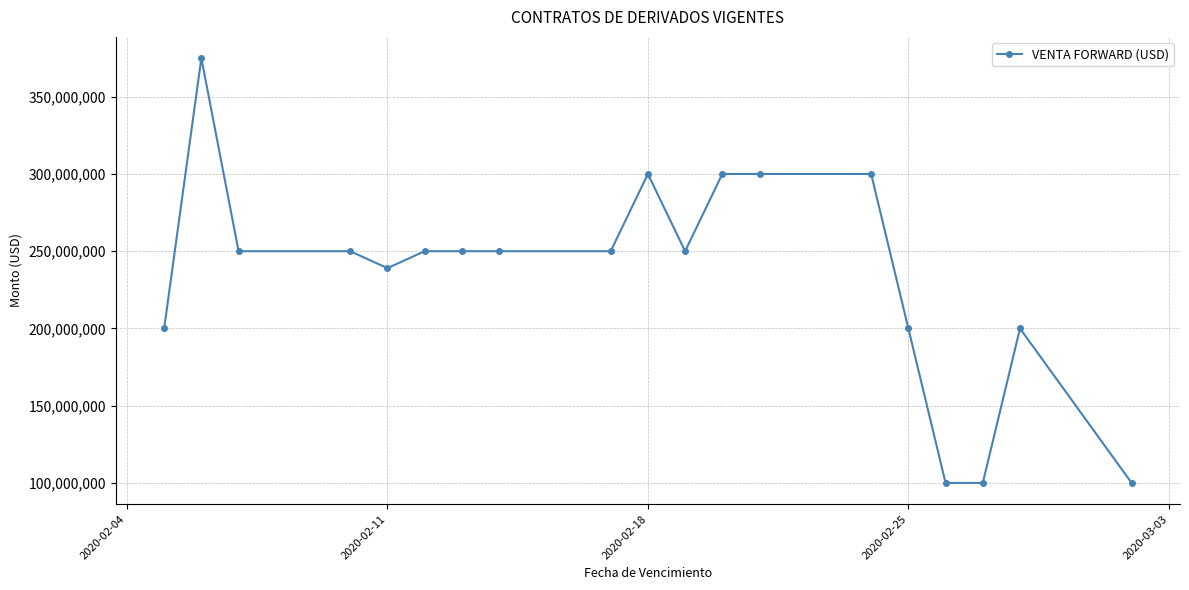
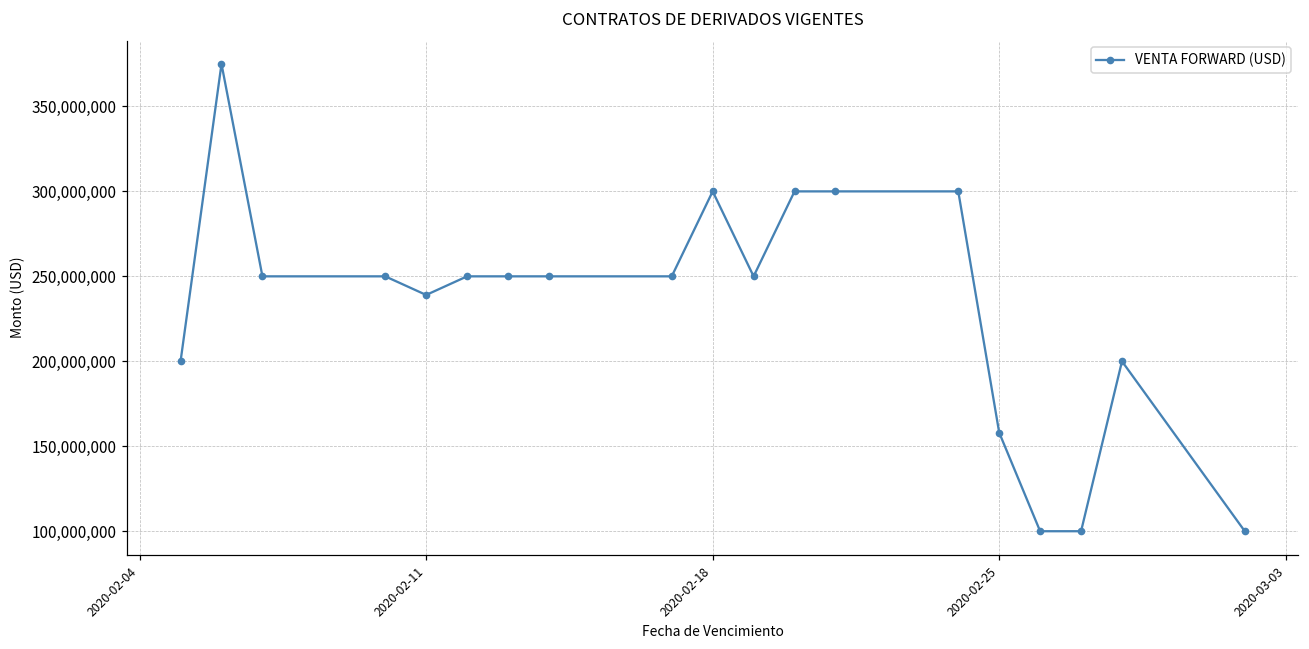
  {
    "2020-02-11": "239,000,000",
    "2020-02-18": "300,000,000",
-   "2020-02-25": "200,000,000"
+   "2020-02-25": "158,000,000"
  }
